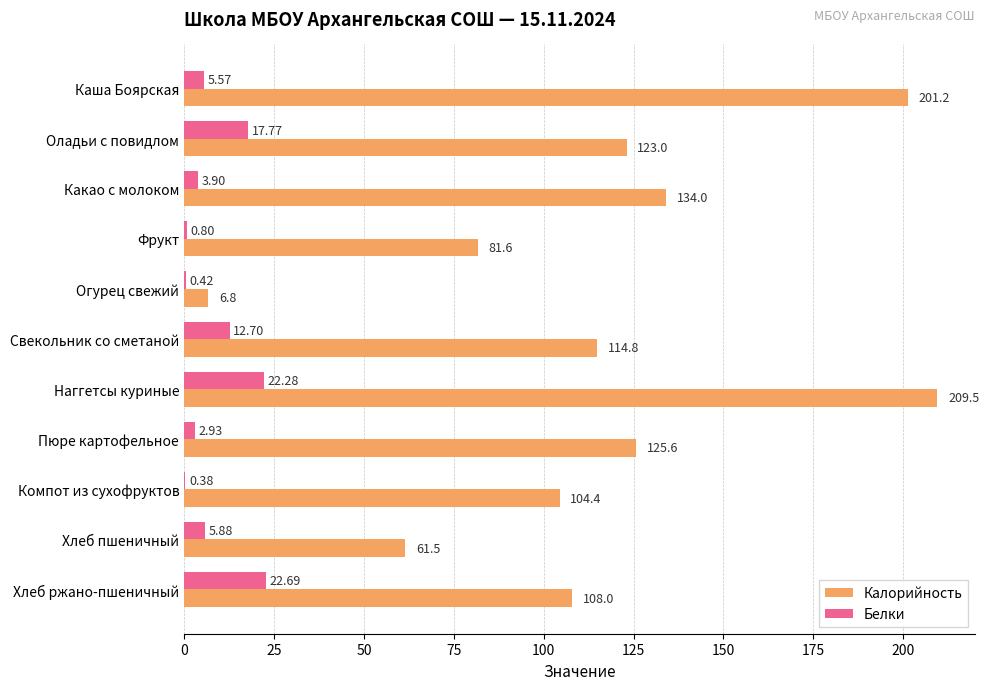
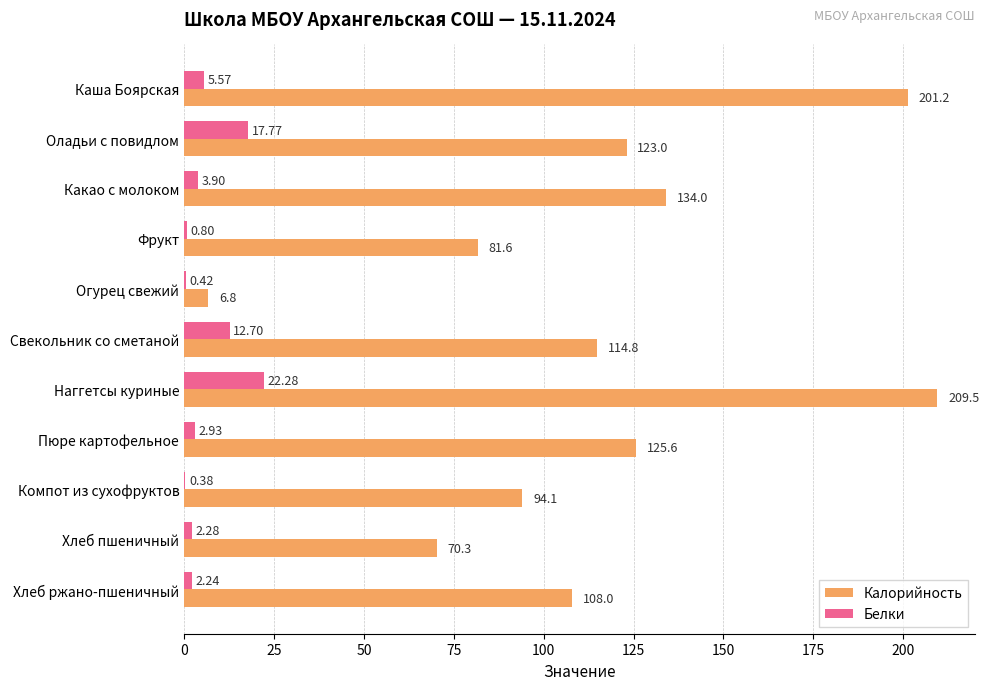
  {
    "Калорийность": {
      "Каша Боярская": 201.2,
      "Оладьи с повидлом": 123.0,
      "Какао с молоком": 134.0,
      "Фрукт": 81.6,
      "Огурец свежий": 6.8,
      "Свекольник со сметаной": 114.8,
      "Наггетсы куриные": 209.5,
      "Пюре картофельное": 125.6,
-     "Компот из сухофруктов": 104.4,
-     "Хлеб пшеничный": 61.5,
+     "Компот из сухофруктов": 94.1,
+     "Хлеб пшеничный": 70.3,
      "Хлеб ржано-пшеничный": 108.0
    },
    "Белки": {
      "Каша Боярская": 5.57,
      "Оладьи с повидлом": 17.77,
      "Какао с молоком": 3.90,
      "Фрукт": 0.80,
      "Огурец свежий": 0.42,
      "Свекольник со сметаной": 12.70,
      "Наггетсы куриные": 22.28,
      "Пюре картофельное": 2.93,
      "Компот из сухофруктов": 0.38,
-     "Хлеб пшеничный": 5.88,
-     "Хлеб ржано-пшеничный": 22.69
+     "Хлеб пшеничный": 2.28,
+     "Хлеб ржано-пшеничный": 2.24
    }
  }
